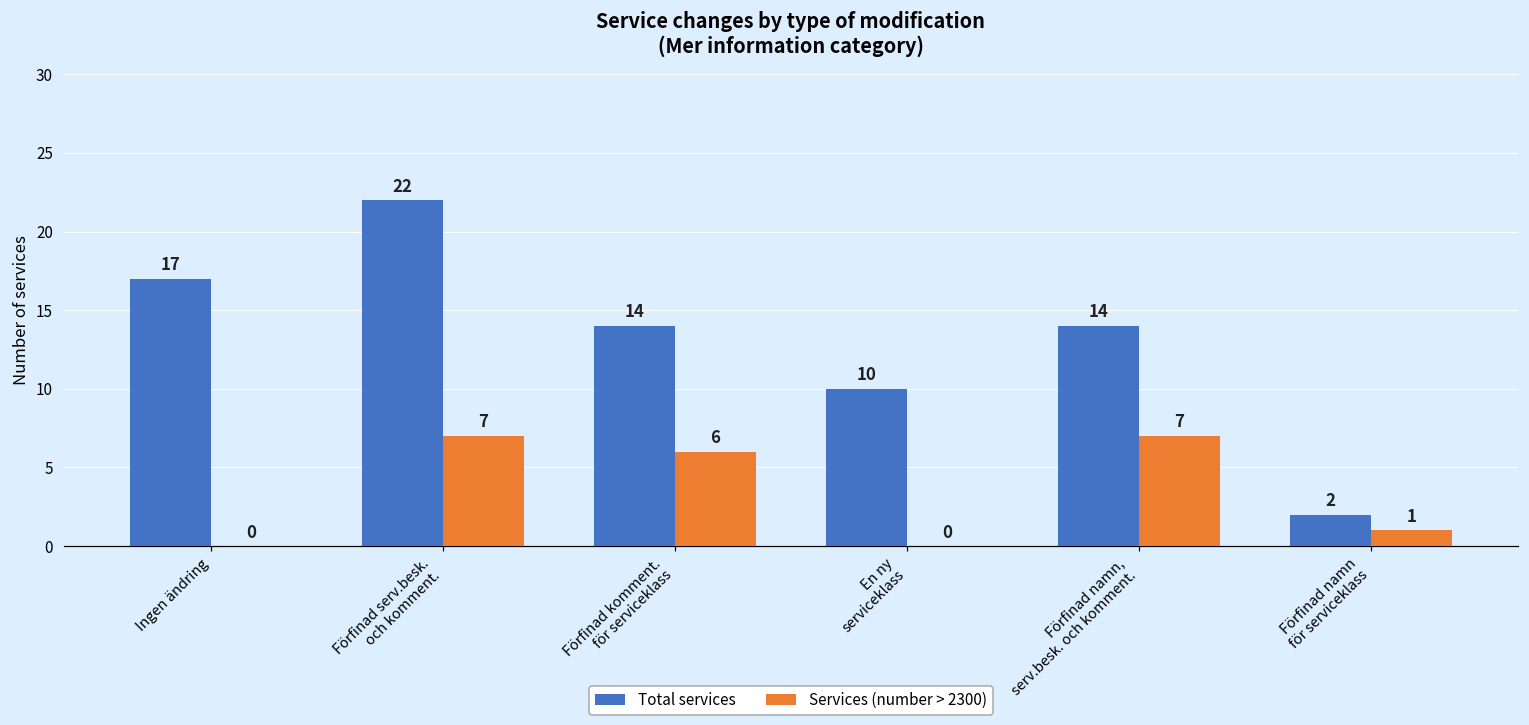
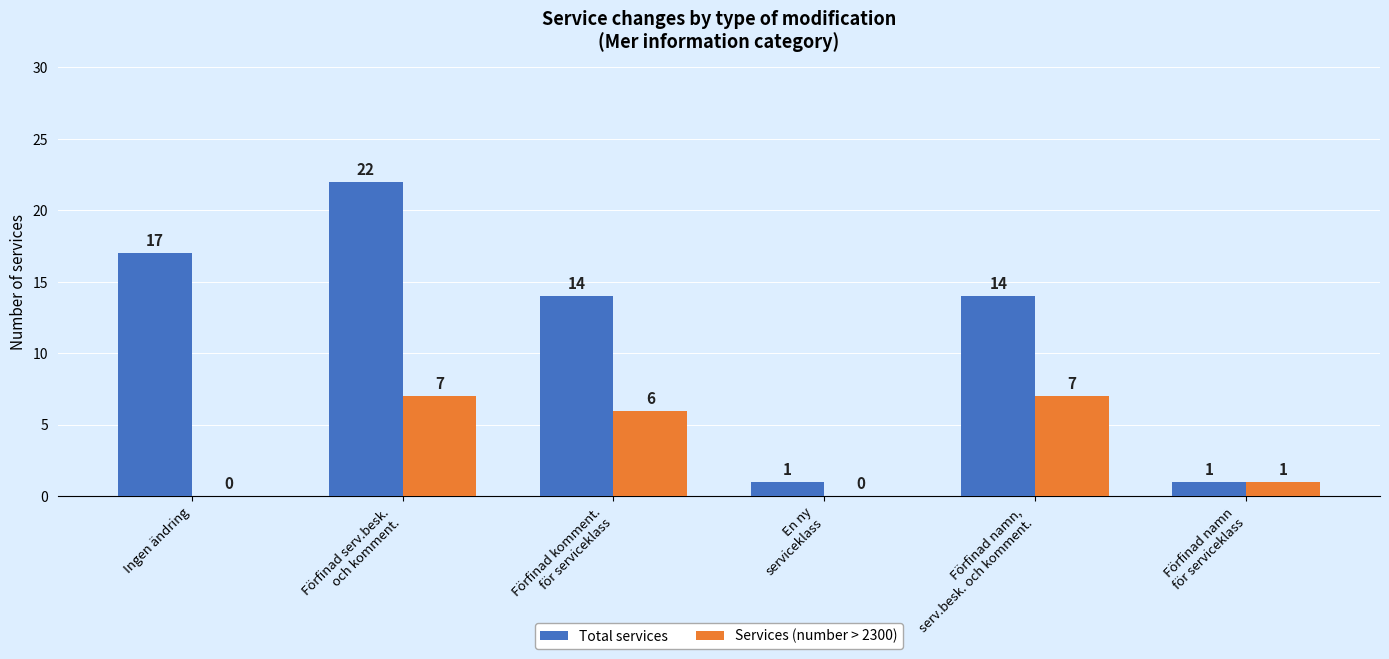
  {
    "Total services": {
      "Ingen ändring": 17,
      "Förfinad serv.besk. och komment.": 22,
      "Förfinad komment. för serviceklass": 14,
-     "En ny serviceklass": 10,
+     "En ny serviceklass": 1,
      "Förfinad namn, serv.besk. och komment.": 14,
-     "Förfinad namn för serviceklass": 2
+     "Förfinad namn för serviceklass": 1
    },
    "Services (number > 2300)": {
      "Ingen ändring": 0,
      "Förfinad serv.besk. och komment.": 7,
      "Förfinad komment. för serviceklass": 6,
      "En ny serviceklass": 0,
      "Förfinad namn, serv.besk. och komment.": 7,
      "Förfinad namn för serviceklass": 1
    }
  }
